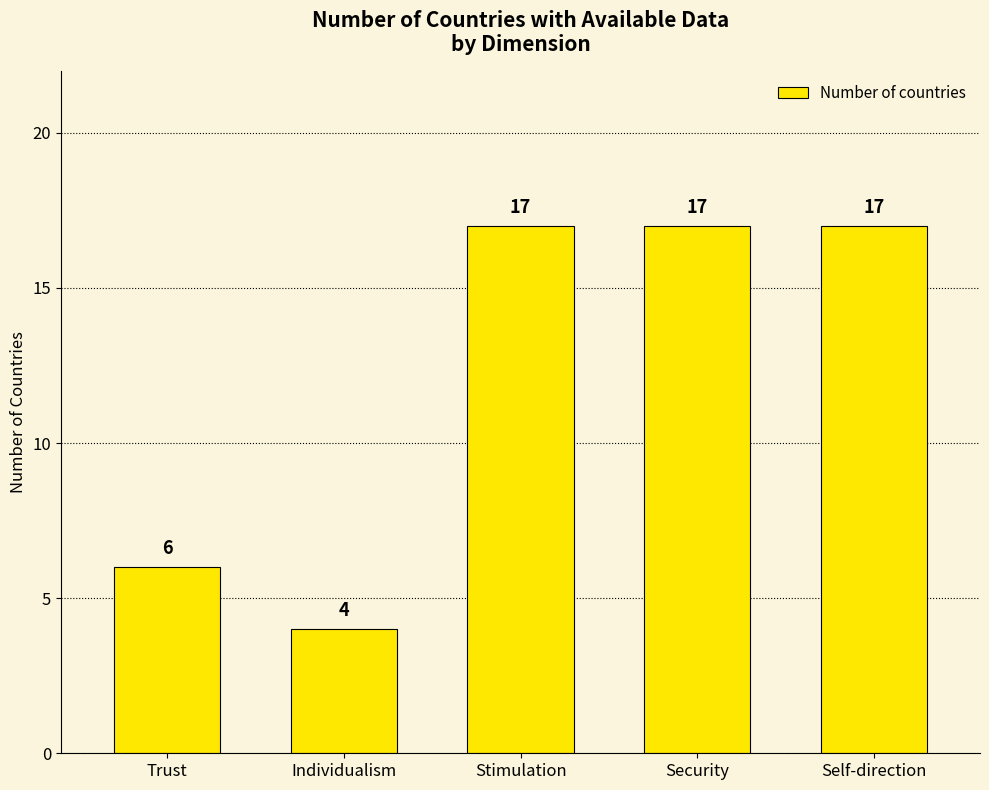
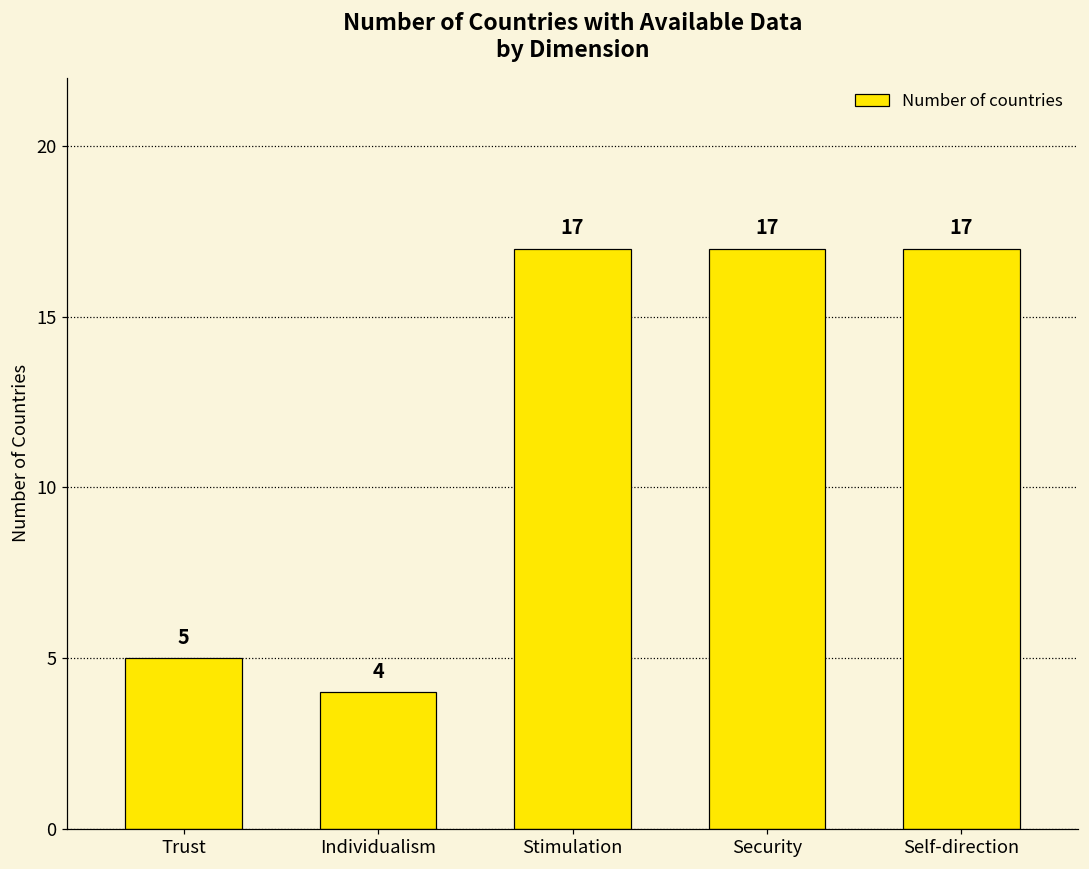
  {
-   "Trust": 6,
+   "Trust": 5,
    "Individualism": 4,
    "Stimulation": 17,
    "Security": 17,
    "Self-direction": 17
  }
